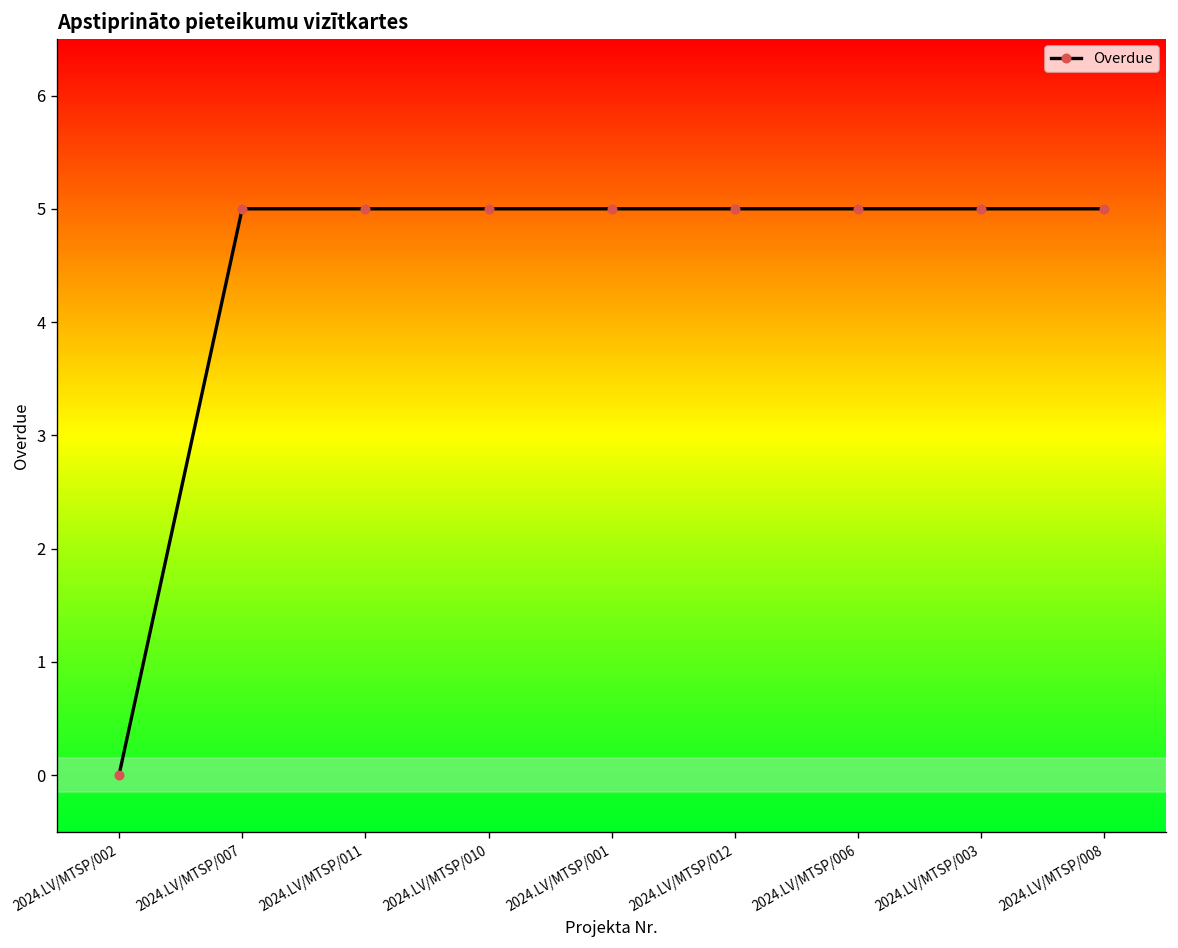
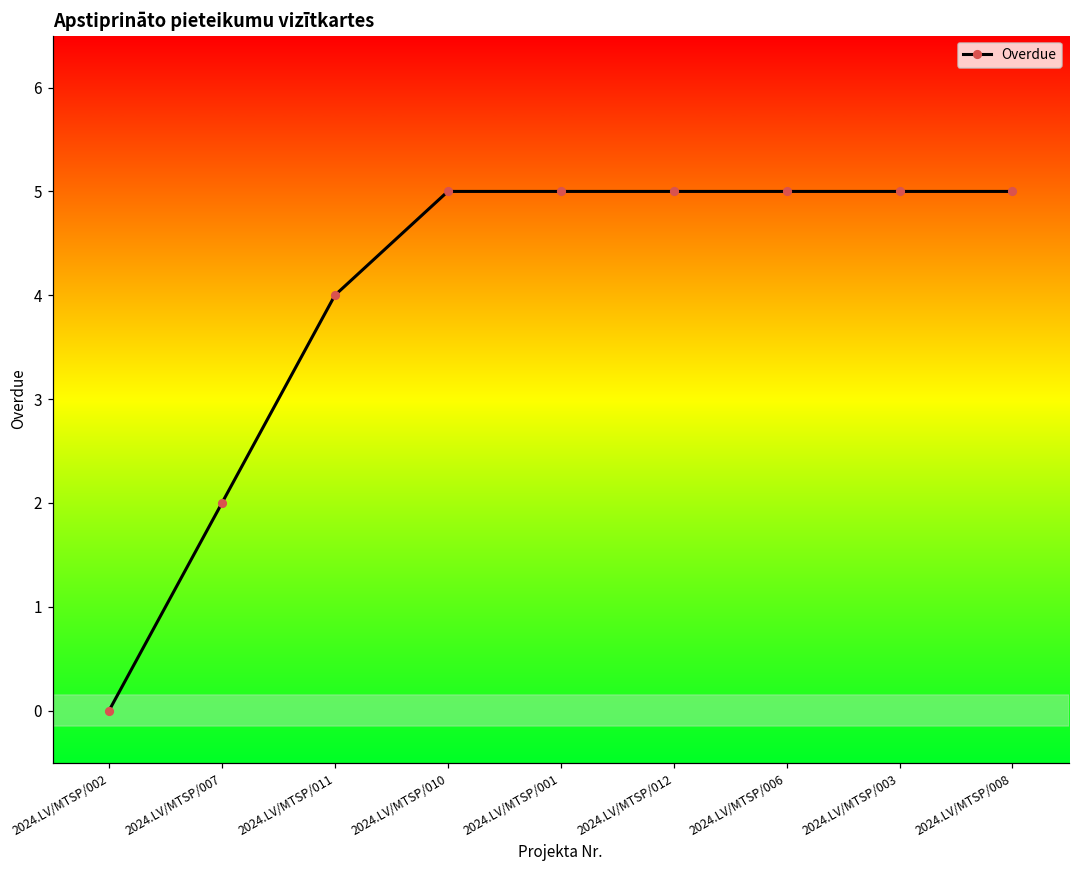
  {
-   "2024.LV/MTSP/007": 5,
-   "2024.LV/MTSP/011": 5,
+   "2024.LV/MTSP/007": 2,
+   "2024.LV/MTSP/011": 4,
    "2024.LV/MTSP/010": 5,
    "2024.LV/MTSP/001": 5,
    "2024.LV/MTSP/012": 5,
    "2024.LV/MTSP/006": 5,
    "2024.LV/MTSP/003": 5,
    "2024.LV/MTSP/008": 5
  }
